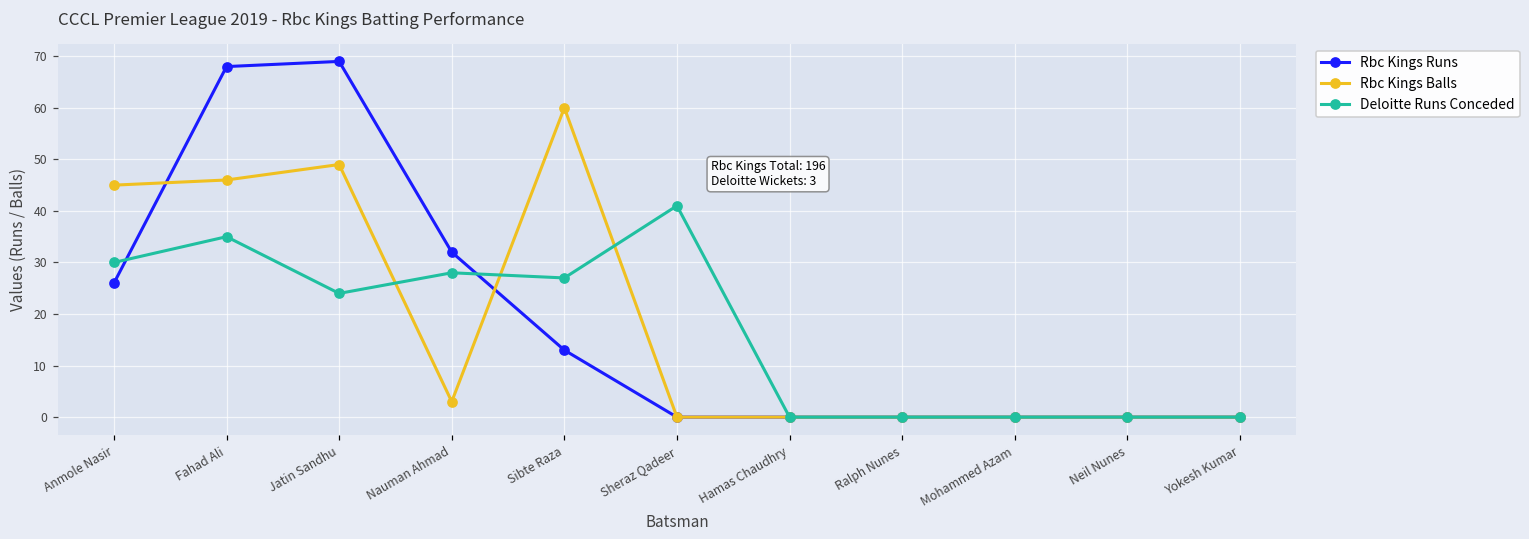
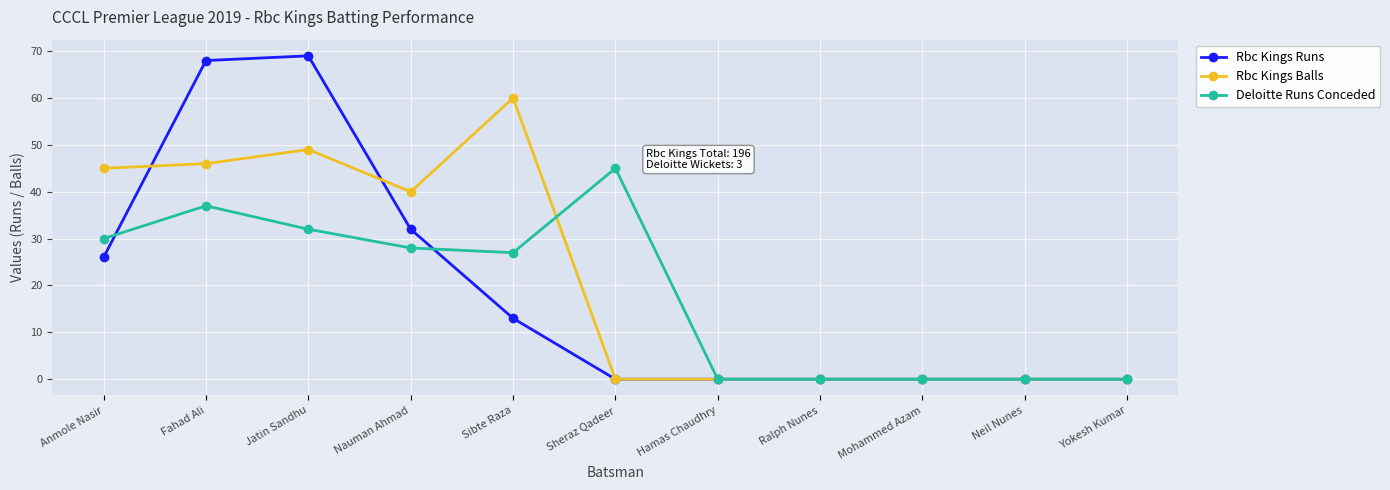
  {
    "Rbc Kings Runs": {
      "Anmole Nasir": 26,
      "Fahad Ali": 68,
      "Jatin Sandhu": 69,
      "Nauman Ahmad": 32,
      "Sibte Raza": 13
    },
    "Rbc Kings Balls": {
      "Anmole Nasir": 45,
      "Fahad Ali": 46,
      "Jatin Sandhu": 49,
-     "Nauman Ahmad": 3,
+     "Nauman Ahmad": 40,
      "Sibte Raza": 60
    },
    "Deloitte Runs Conceded": {
      "Anmole Nasir": 30,
-     "Fahad Ali": 35,
-     "Jatin Sandhu": 24,
+     "Fahad Ali": 37,
+     "Jatin Sandhu": 32,
      "Nauman Ahmad": 28,
      "Sibte Raza": 27,
-     "Sheraz Qadeer": 41
+     "Sheraz Qadeer": 45
    }
  }
